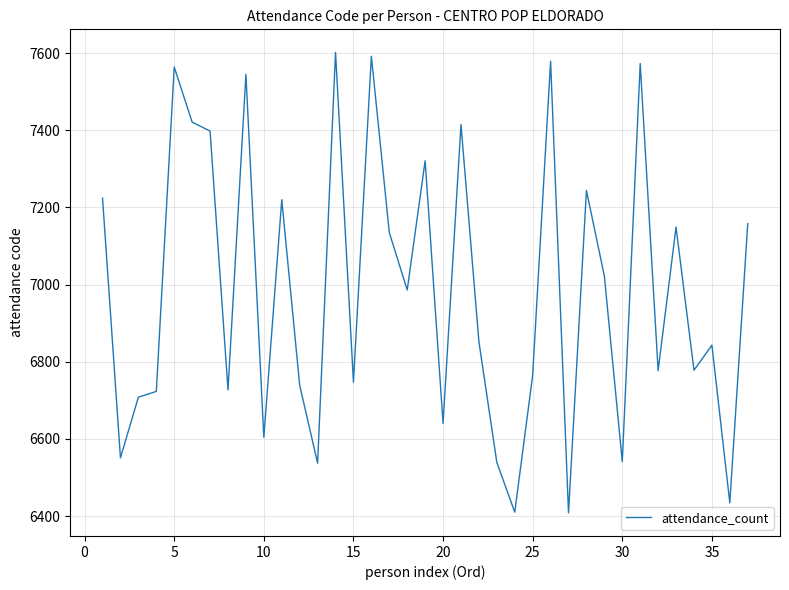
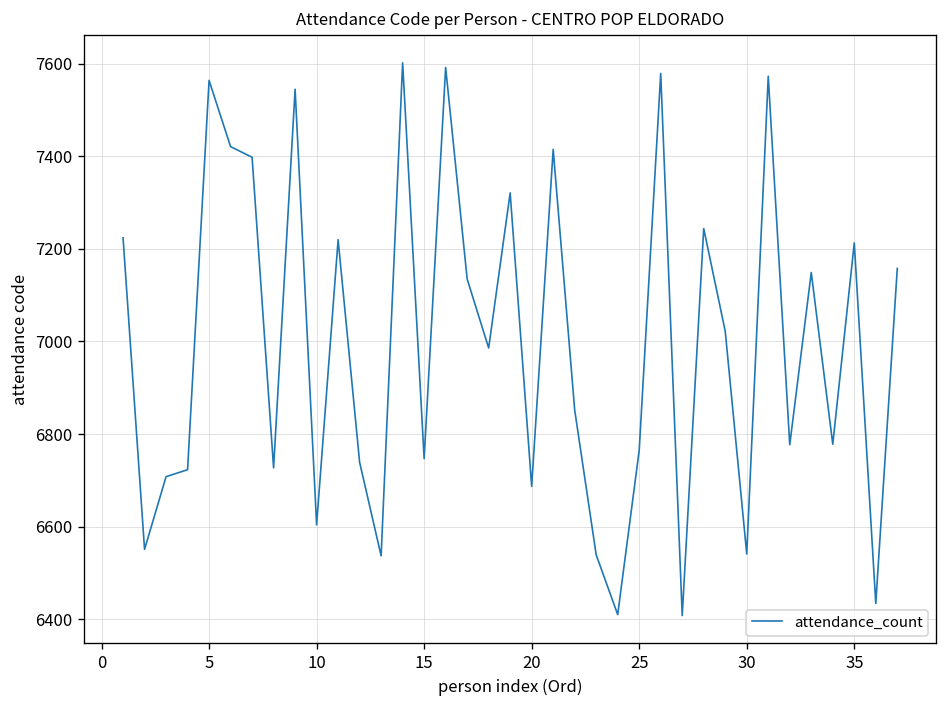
  {
    "5": 7560,
    "10": 6600,
    "15": 6750,
-   "20": 6640,
+   "20": 6690,
    "25": 6770,
    "30": 6540,
-   "35": 6840
+   "35": 7210
  }
